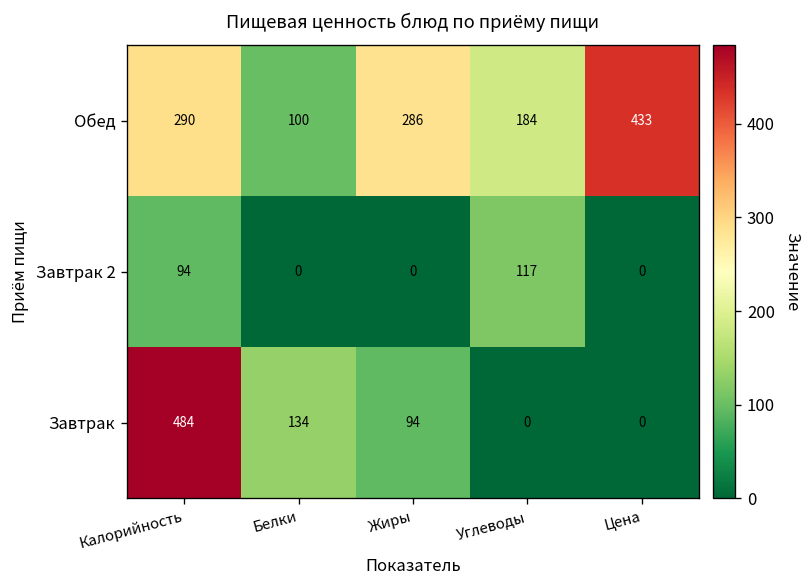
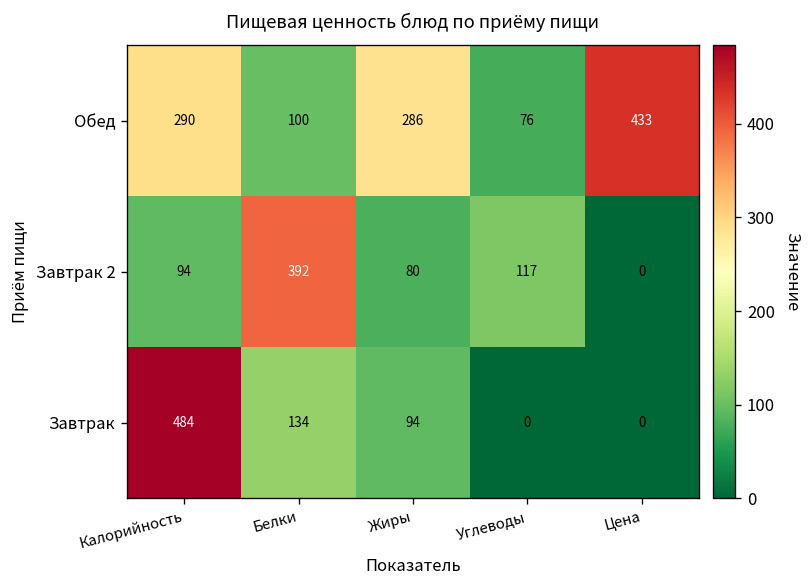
  {
    "Обед": {
      "Калорийность": 290,
      "Белки": 100,
      "Жиры": 286,
-     "Углеводы": 184,
+     "Углеводы": 76,
      "Цена": 433
    },
    "Завтрак 2": {
      "Калорийность": 94,
-     "Белки": 0,
-     "Жиры": 0,
+     "Белки": 392,
+     "Жиры": 80,
      "Углеводы": 117,
      "Цена": 0
    },
    "Завтрак": {
      "Калорийность": 484,
      "Белки": 134,
      "Жиры": 94,
      "Углеводы": 0,
      "Цена": 0
    }
  }
